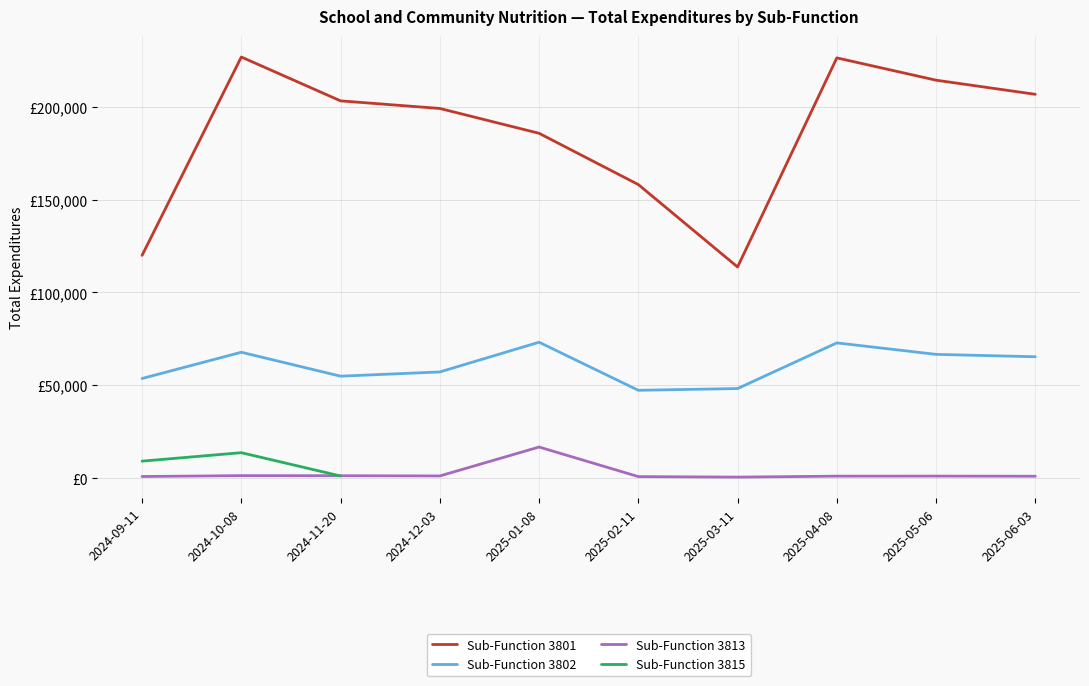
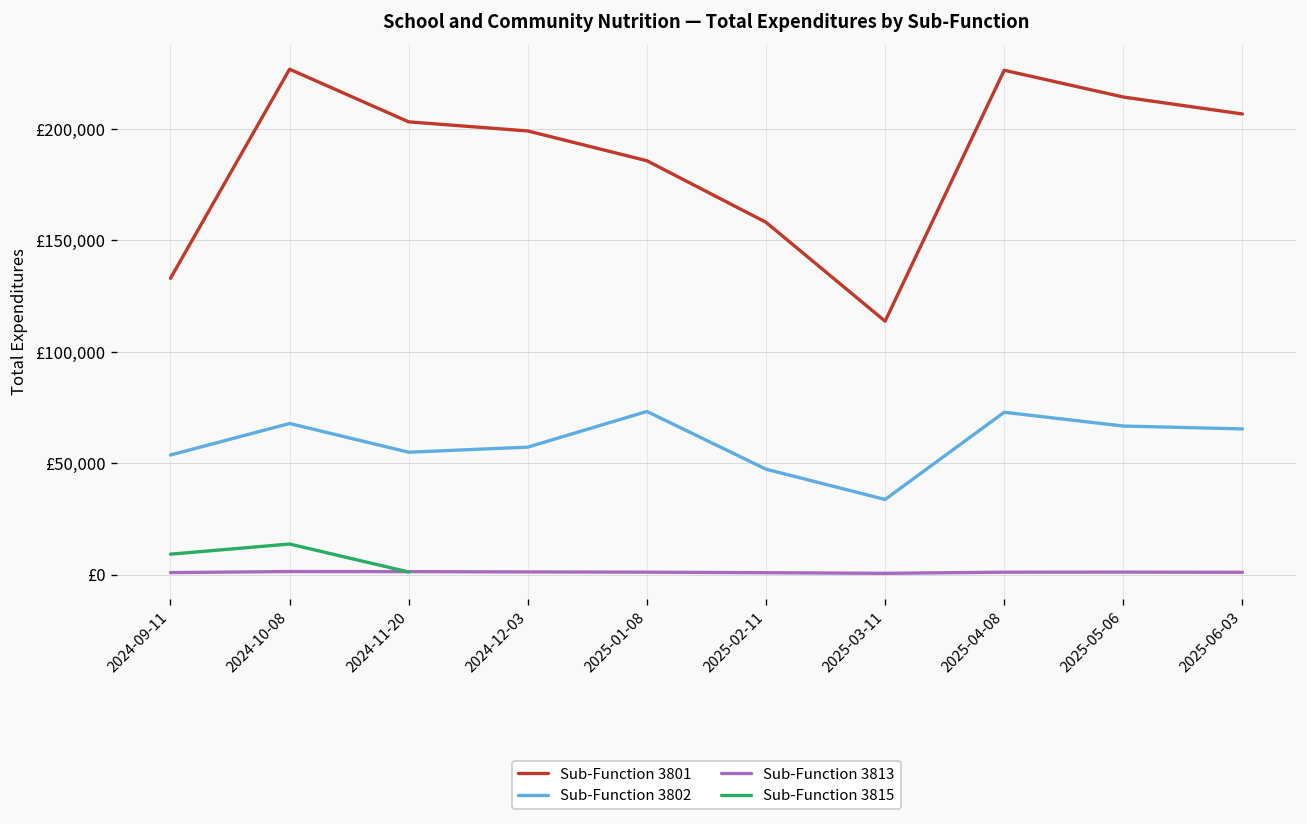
  {
    "Sub-Function 3801": {
-     "2024-09-11": "£120,000",
+     "2024-09-11": "£133,000",
      "2024-10-08": "£227,000",
      "2024-11-20": "£203,000",
      "2024-12-03": "£199,000",
      "2025-01-08": "£186,000",
      "2025-02-11": "£158,000",
      "2025-03-11": "£114,000",
      "2025-04-08": "£226,000",
      "2025-05-06": "£214,000",
      "2025-06-03": "£207,000"
    },
    "Sub-Function 3802": {
      "2024-09-11": "£54,000",
      "2024-10-08": "£68,000",
      "2024-11-20": "£55,000",
      "2024-12-03": "£57,000",
      "2025-01-08": "£73,000",
      "2025-02-11": "£47,000",
-     "2025-03-11": "£48,000",
+     "2025-03-11": "£34,000",
      "2025-04-08": "£73,000",
      "2025-05-06": "£67,000",
      "2025-06-03": "£65,000"
    },
    "Sub-Function 3813": {
      "2024-09-11": "£1,000",
      "2024-10-08": "£1,000",
      "2024-12-03": "£1,000",
-     "2025-01-08": "£17,000",
+     "2025-01-08": "£1,000",
      "2025-02-11": "£1,000",
      "2025-03-11": "£1,000",
      "2025-04-08": "£1,000",
      "2025-05-06": "£1,000",
      "2025-06-03": "£1,000"
    },
    "Sub-Function 3815": {
      "2024-09-11": "£9,000",
      "2024-10-08": "£14,000"
    }
  }
